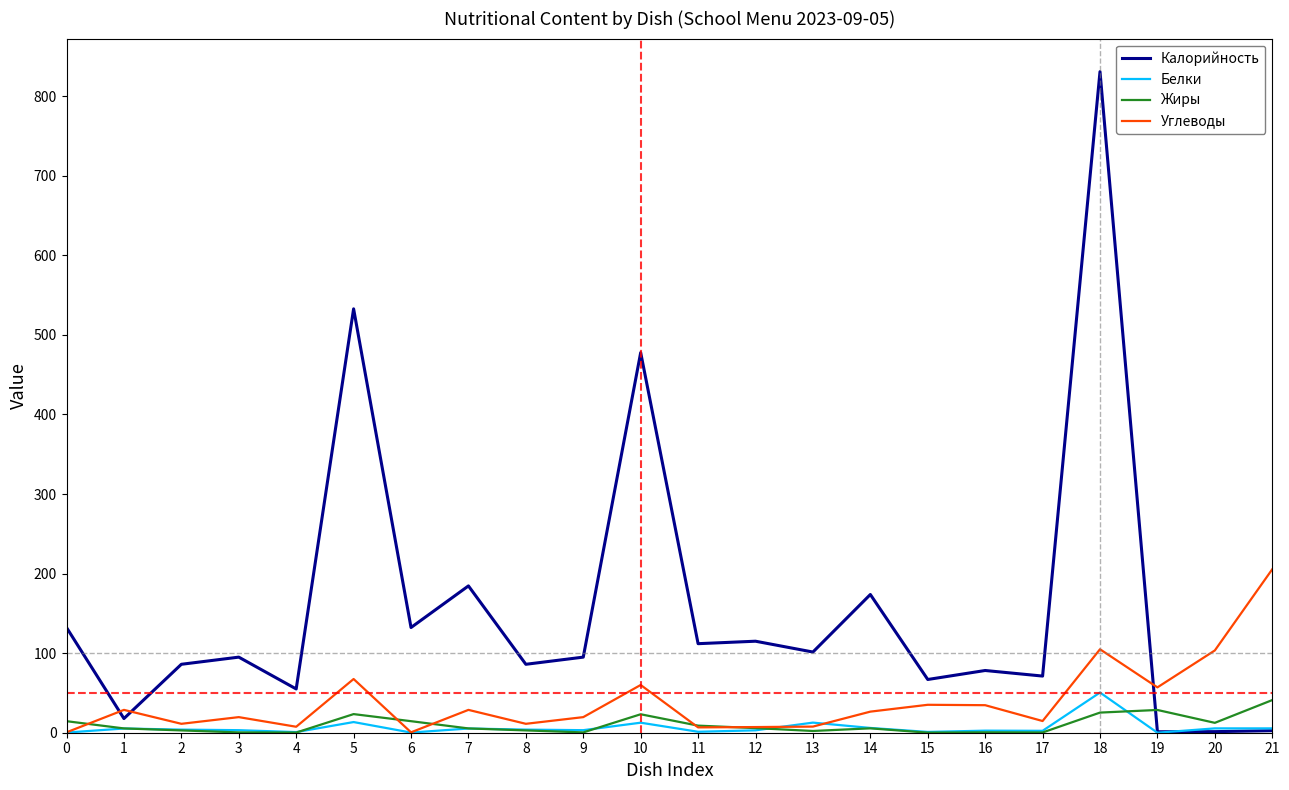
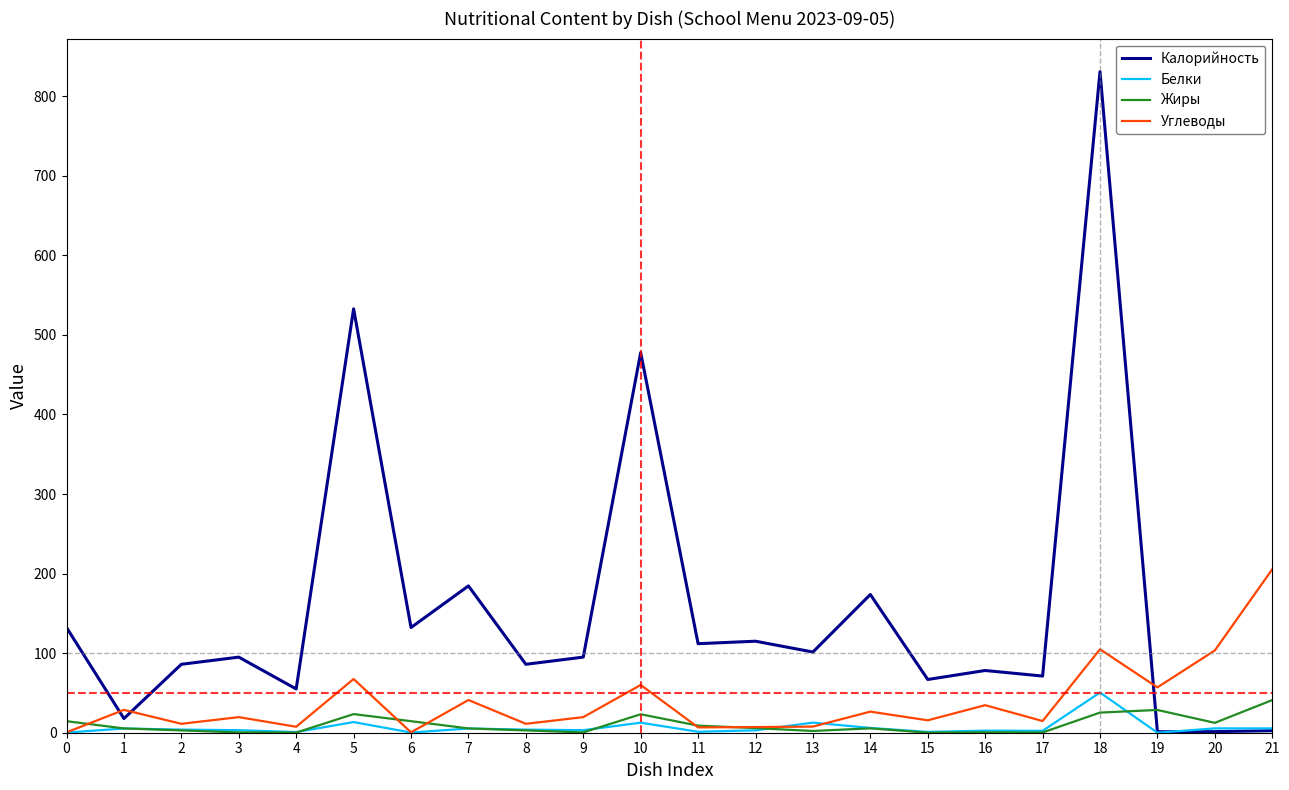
  {
    "Калорийность": {
      "0": 130,
      "1": 20,
      "2": 90,
      "3": 100,
      "4": 60,
      "5": 530,
      "6": 130,
      "7": 180,
      "8": 90,
      "9": 100,
      "10": 480,
      "11": 110,
      "12": 120,
      "13": 100,
      "14": 170,
      "15": 70,
      "16": 80,
      "17": 70,
      "18": 830,
      "20": 0
    },
    "Белки": {
      "5": 10,
      "10": 10,
      "11": 0,
      "13": 10,
      "18": 50,
      "20": 10
    },
    "Жиры": {
      "0": 10,
      "5": 20,
      "6": 10,
      "10": 20,
      "13": 0,
      "18": 30,
      "19": 30,
      "20": 10,
      "21": 40
    },
    "Углеводы": {
      "1": 30,
      "2": 10,
      "3": 20,
      "4": 10,
      "5": 70,
-     "7": 30,
+     "7": 40,
      "8": 10,
      "9": 20,
      "10": 60,
      "13": 10,
      "14": 30,
-     "15": 40,
+     "15": 20,
      "16": 30,
      "17": 10,
      "18": 100,
      "19": 60,
      "20": 100,
      "21": 210
    }
  }
